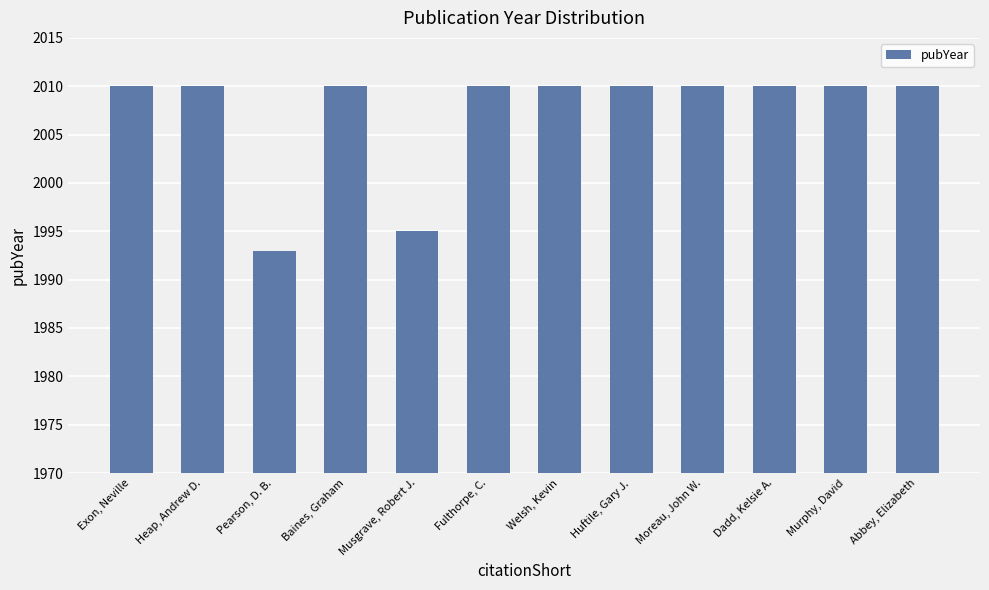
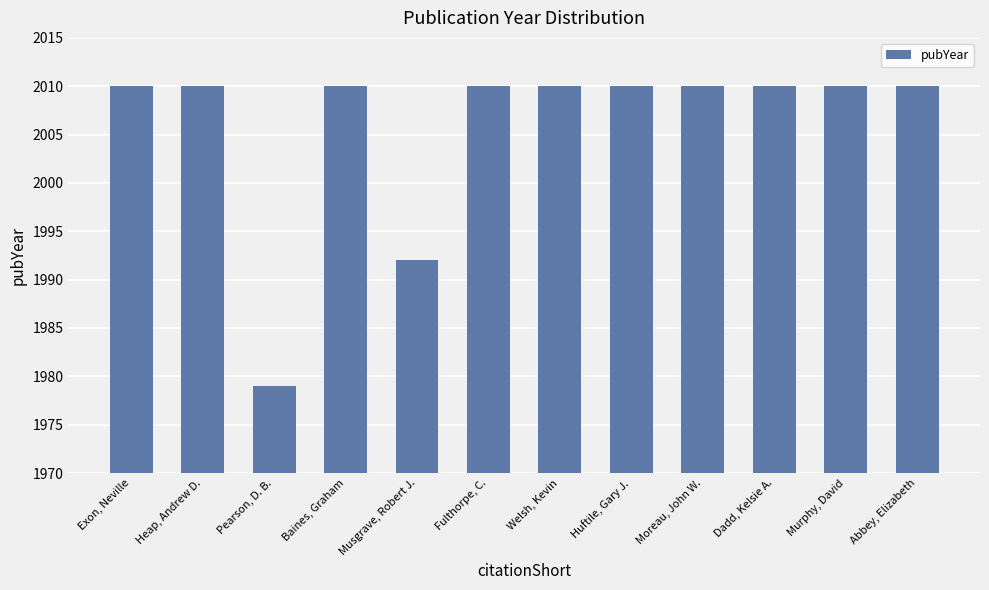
  {
    "Exon, Neville": 2010,
    "Heap, Andrew D.": 2010,
-   "Pearson, D. B.": 1993,
+   "Pearson, D. B.": 1979,
    "Baines, Graham": 2010,
-   "Musgrave, Robert J.": 1995,
+   "Musgrave, Robert J.": 1992,
    "Fulthorpe, C.": 2010,
    "Welsh, Kevin": 2010,
    "Huftile, Gary J.": 2010,
    "Moreau, John W.": 2010,
    "Dadd, Kelsie A.": 2010,
    "Murphy, David": 2010,
    "Abbey, Elizabeth": 2010
  }
